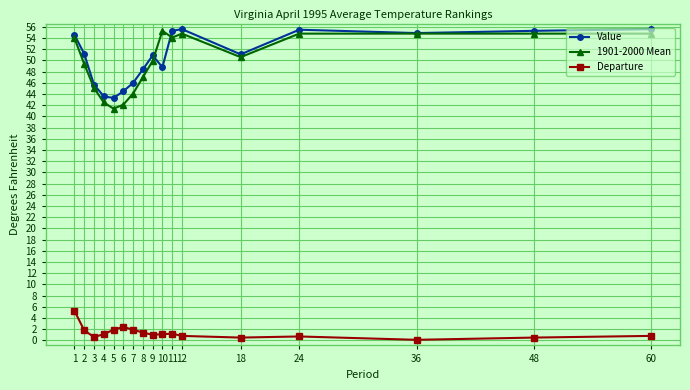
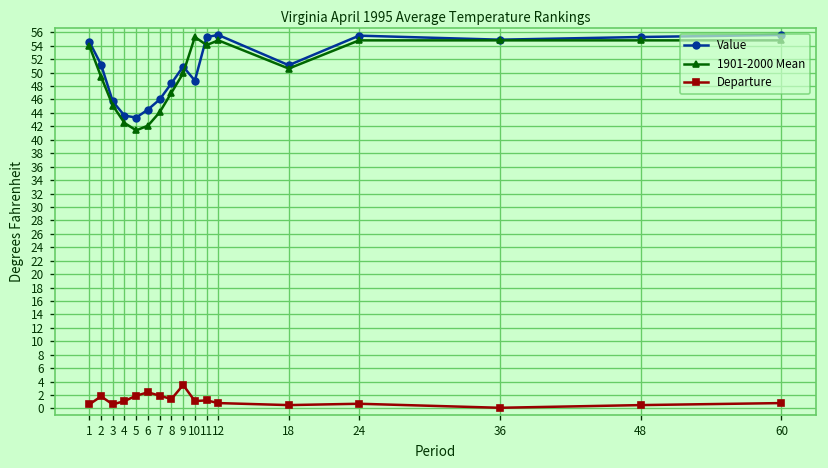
  {
    "Value": {
      "1": 55,
      "2": 51,
      "3": 46,
      "4": 44,
      "5": 43,
      "6": 45,
      "7": 46,
      "8": 48,
      "9": 51,
      "10": 49,
      "11": 55,
      "12": 56,
      "18": 51,
      "24": 56,
      "48": 55
    },
    "1901-2000 Mean": {
      "1": 54,
      "2": 49,
      "3": 45,
      "4": 43,
      "5": 41,
      "6": 42,
      "7": 44,
      "8": 47,
      "9": 50,
      "10": 55,
      "11": 54,
      "12": 55,
      "18": 51,
      "24": 55,
      "48": 55
    },
    "Departure": {
-     "1": 5,
+     "1": 1,
      "2": 2,
      "3": 1,
      "4": 1,
      "5": 2,
      "6": 2,
      "7": 2,
      "8": 1,
-     "9": 1,
+     "9": 4,
      "10": 1,
      "11": 1,
      "12": 1,
      "18": 1,
      "24": 1,
      "36": 0,
      "48": 1,
      "60": 1
    }
  }
